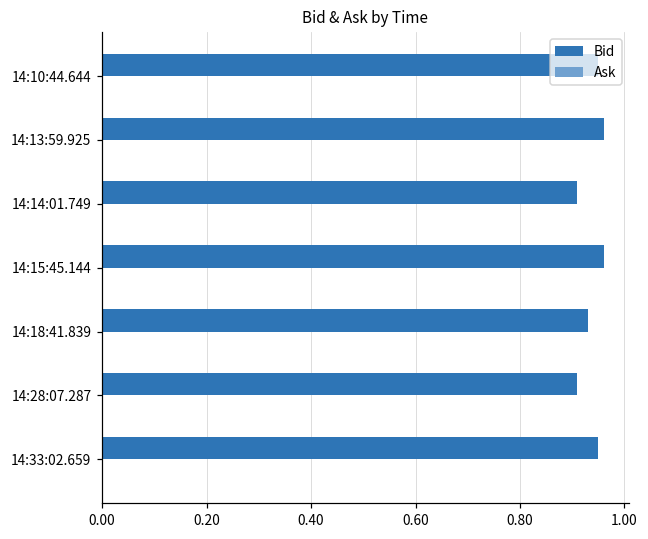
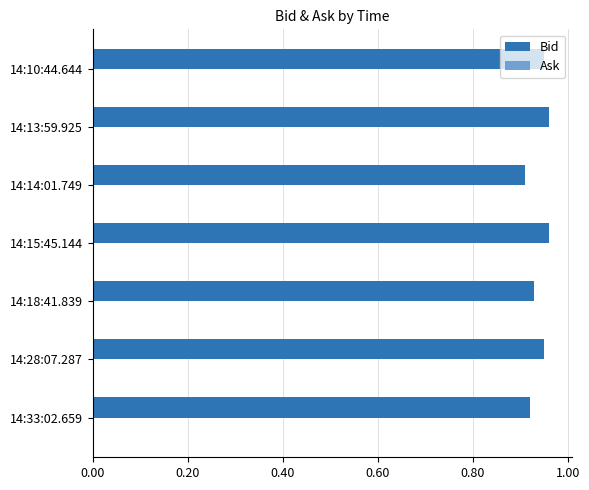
  {
    "Bid": {
      "14:13:59.925": 0.96,
      "14:14:01.749": 0.91,
      "14:15:45.144": 0.96,
      "14:18:41.839": 0.93,
-     "14:28:07.287": 0.91,
-     "14:33:02.659": 0.95
+     "14:28:07.287": 0.95,
+     "14:33:02.659": 0.92
    },
    "Ask": {
      "14:10:44.644": 0.00,
      "14:13:59.925": 0.00,
      "14:14:01.749": 0.00,
      "14:15:45.144": 0.00,
      "14:18:41.839": 0.00,
      "14:28:07.287": 0.00,
      "14:33:02.659": 0.00
    }
  }
